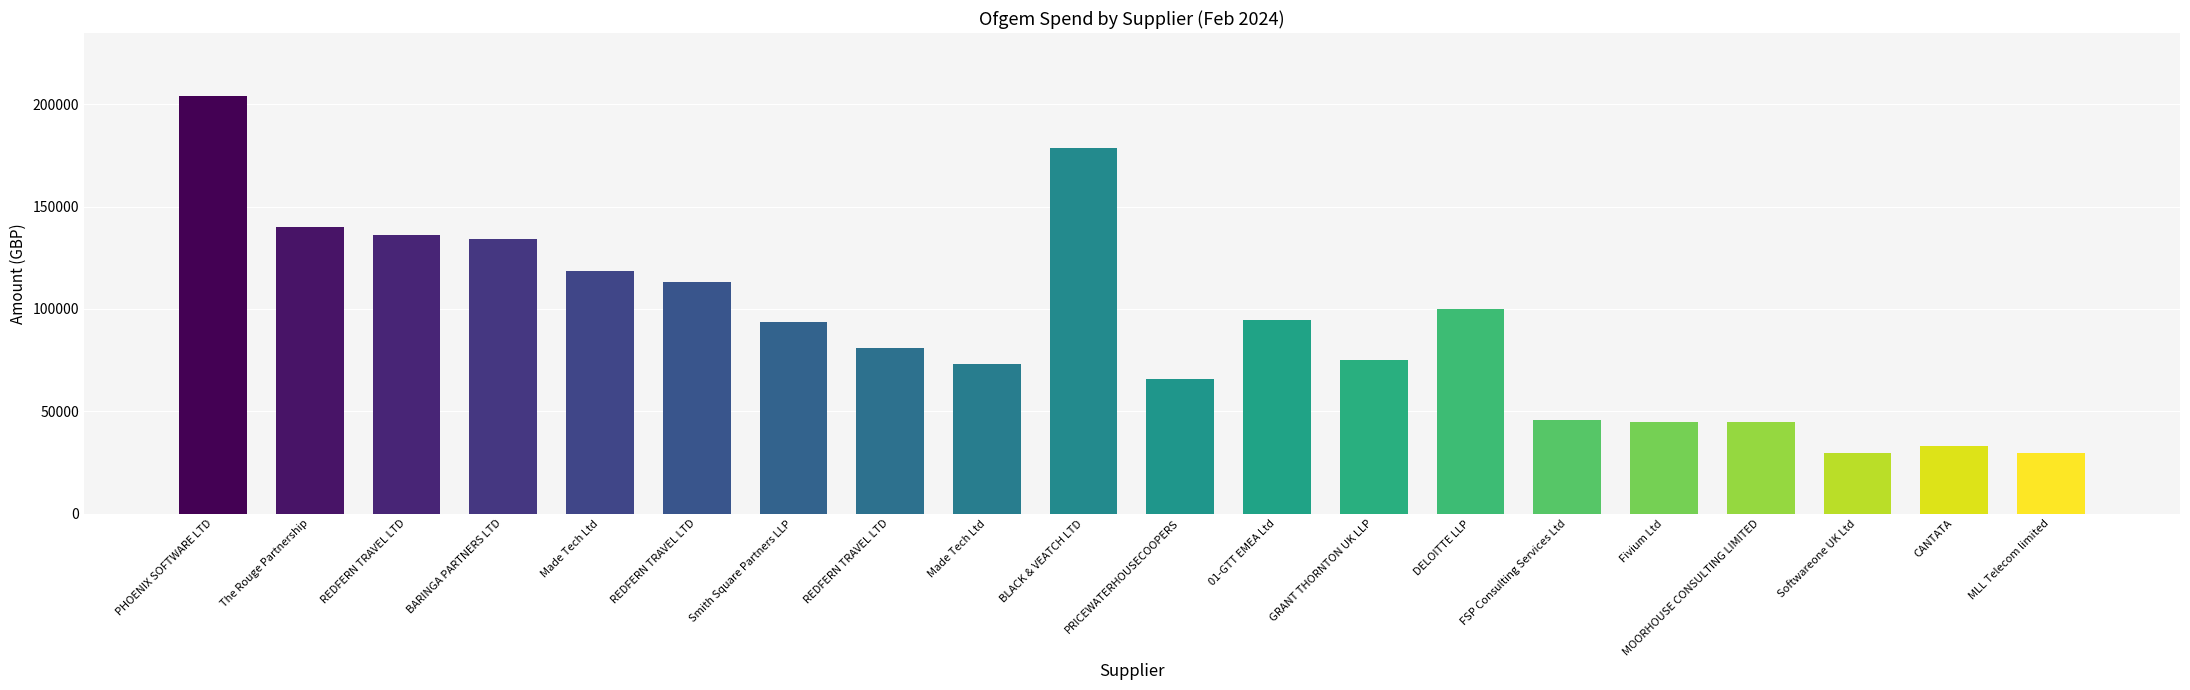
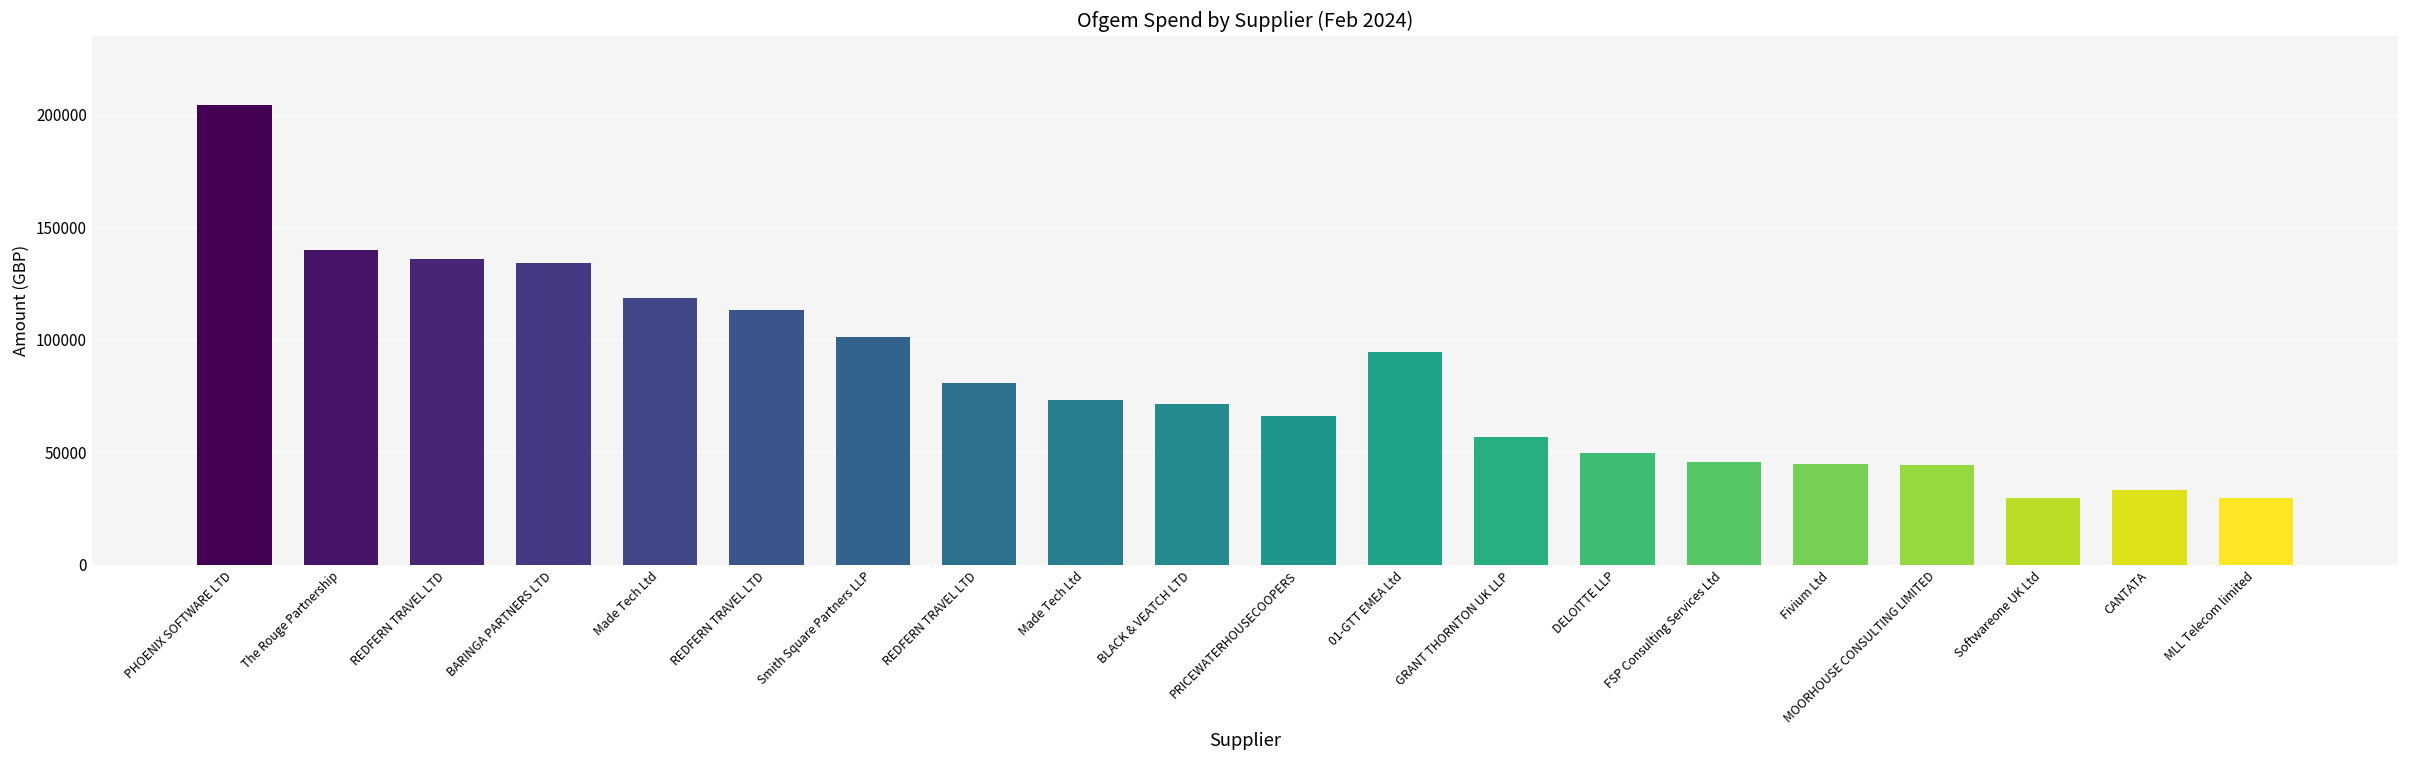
  {
    "PHOENIX SOFTWARE LTD": 204000,
    "The Rouge Partnership": 140000,
    "BARINGA PARTNERS LTD": 134000,
-   "Smith Square Partners LLP": 94000,
-   "BLACK & VEATCH LTD": 178000,
+   "Smith Square Partners LLP": 101000,
+   "BLACK & VEATCH LTD": 71000,
    "PRICEWATERHOUSECOOPERS": 66000,
    "01-GTT EMEA Ltd": 95000,
-   "GRANT THORNTON UK LLP": 75000,
-   "DELOITTE LLP": 100000,
+   "GRANT THORNTON UK LLP": 57000,
+   "DELOITTE LLP": 50000,
    "FSP Consulting Services Ltd": 46000,
    "Fivium Ltd": 45000,
    "MOORHOUSE CONSULTING LIMITED": 45000,
    "Softwareone UK Ltd": 30000,
    "CANTATA": 33000,
    "MLL Telecom limited": 30000
  }
